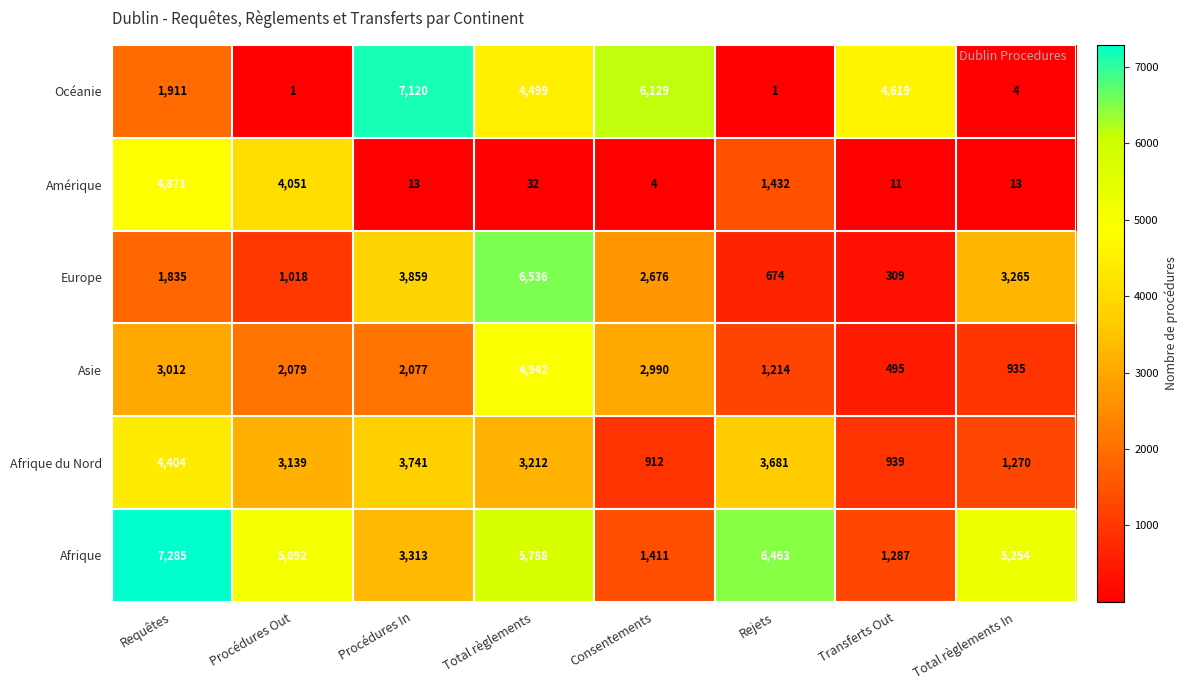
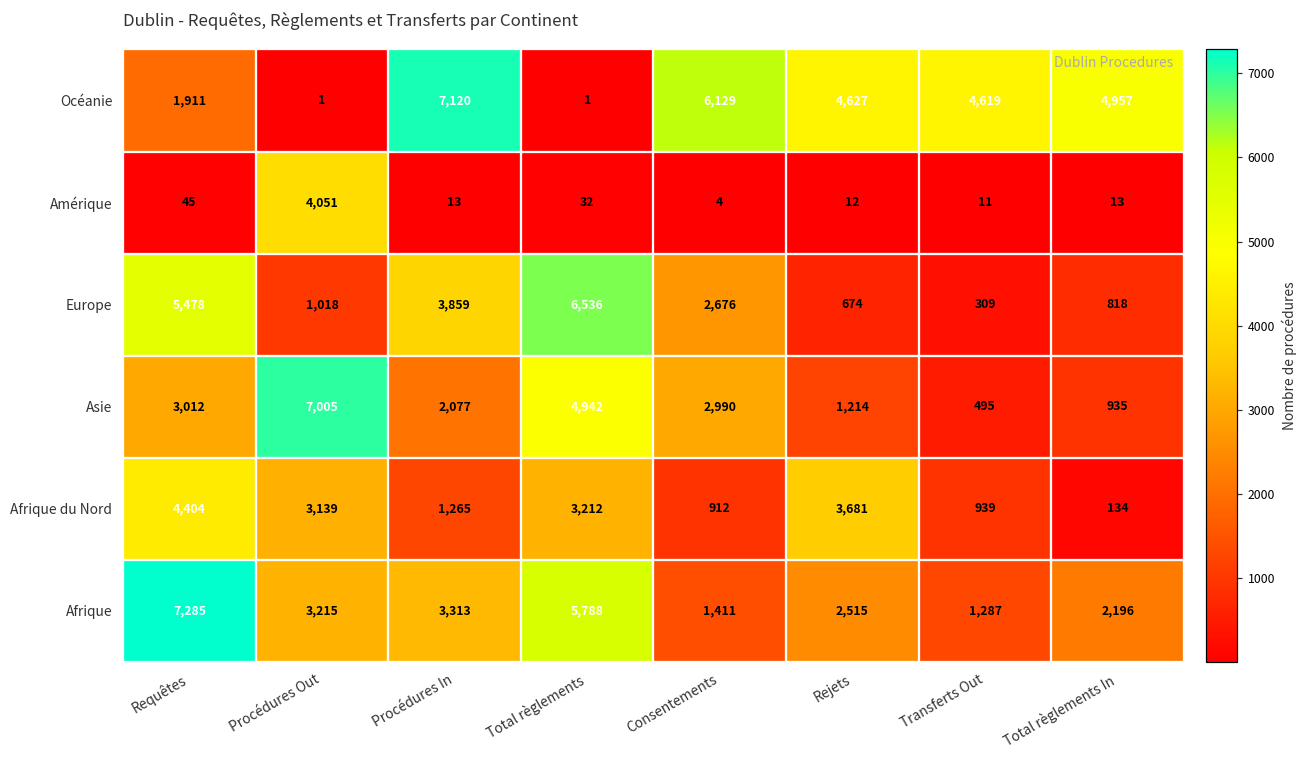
  {
    "Océanie": {
      "Requêtes": "1,911",
      "Procédures Out": "1",
      "Procédures In": "7,120",
-     "Total règlements": "4,499",
+     "Total règlements": "1",
      "Consentements": "6,129",
-     "Rejets": "1",
+     "Rejets": "4,627",
      "Transferts Out": "4,619",
-     "Total règlements In": "4"
+     "Total règlements In": "4,957"
    },
    "Amérique": {
-     "Requêtes": "4,871",
+     "Requêtes": "45",
      "Procédures Out": "4,051",
      "Procédures In": "13",
      "Total règlements": "32",
      "Consentements": "4",
-     "Rejets": "1,432",
+     "Rejets": "12",
      "Transferts Out": "11",
      "Total règlements In": "13"
    },
    "Europe": {
-     "Requêtes": "1,835",
+     "Requêtes": "5,478",
      "Procédures Out": "1,018",
      "Procédures In": "3,859",
      "Total règlements": "6,536",
      "Consentements": "2,676",
      "Rejets": "674",
      "Transferts Out": "309",
-     "Total règlements In": "3,265"
+     "Total règlements In": "818"
    },
    "Asie": {
      "Requêtes": "3,012",
-     "Procédures Out": "2,079",
+     "Procédures Out": "7,005",
      "Procédures In": "2,077",
      "Total règlements": "4,942",
      "Consentements": "2,990",
      "Rejets": "1,214",
      "Transferts Out": "495",
      "Total règlements In": "935"
    },
    "Afrique du Nord": {
      "Requêtes": "4,404",
      "Procédures Out": "3,139",
-     "Procédures In": "3,741",
+     "Procédures In": "1,265",
      "Total règlements": "3,212",
      "Consentements": "912",
      "Rejets": "3,681",
      "Transferts Out": "939",
-     "Total règlements In": "1,270"
+     "Total règlements In": "134"
    },
    "Afrique": {
      "Requêtes": "7,285",
-     "Procédures Out": "5,092",
+     "Procédures Out": "3,215",
      "Procédures In": "3,313",
      "Total règlements": "5,788",
      "Consentements": "1,411",
-     "Rejets": "6,463",
+     "Rejets": "2,515",
      "Transferts Out": "1,287",
-     "Total règlements In": "5,254"
+     "Total règlements In": "2,196"
    }
  }
